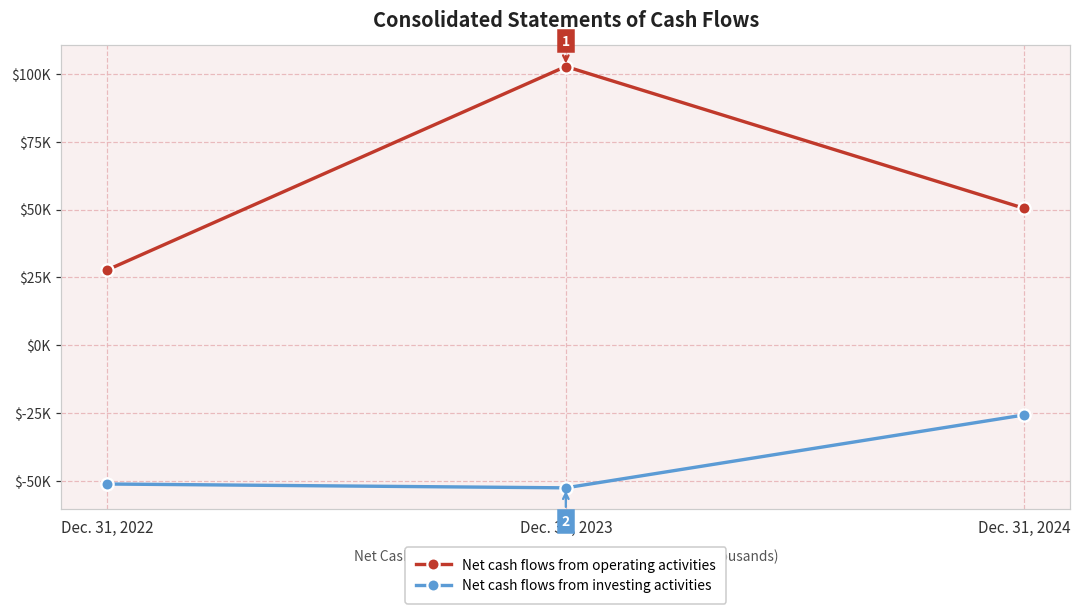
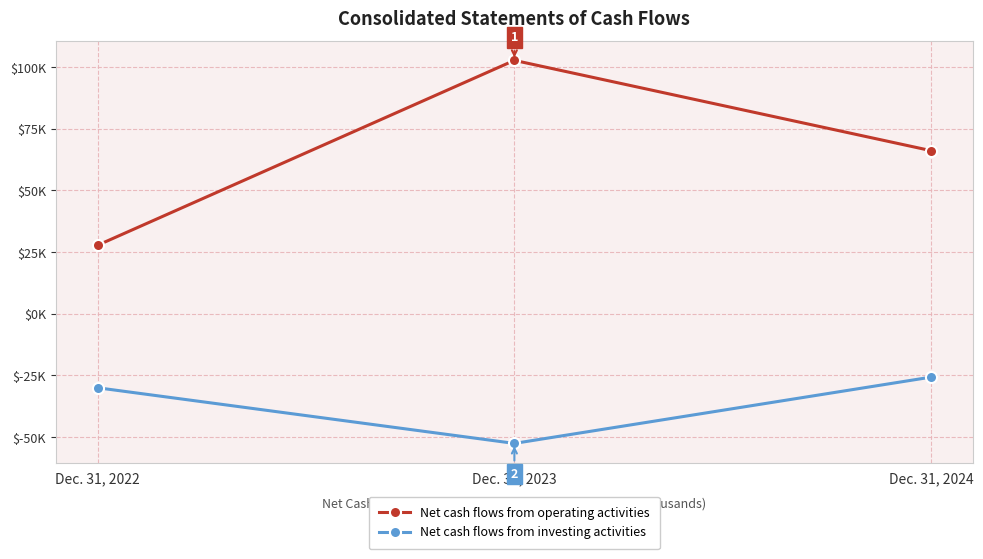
  {
    "Net cash flows from operating activities": {
      "Dec. 31, 2022": "$28000",
-     "Dec. 31, 2024": "$50000"
+     "Dec. 31, 2024": "$66000"
    },
    "Net cash flows from investing activities": {
-     "Dec. 31, 2022": "$-51000",
+     "Dec. 31, 2022": "$-30000",
      "Dec. 31, 2024": "$-26000"
    }
  }
